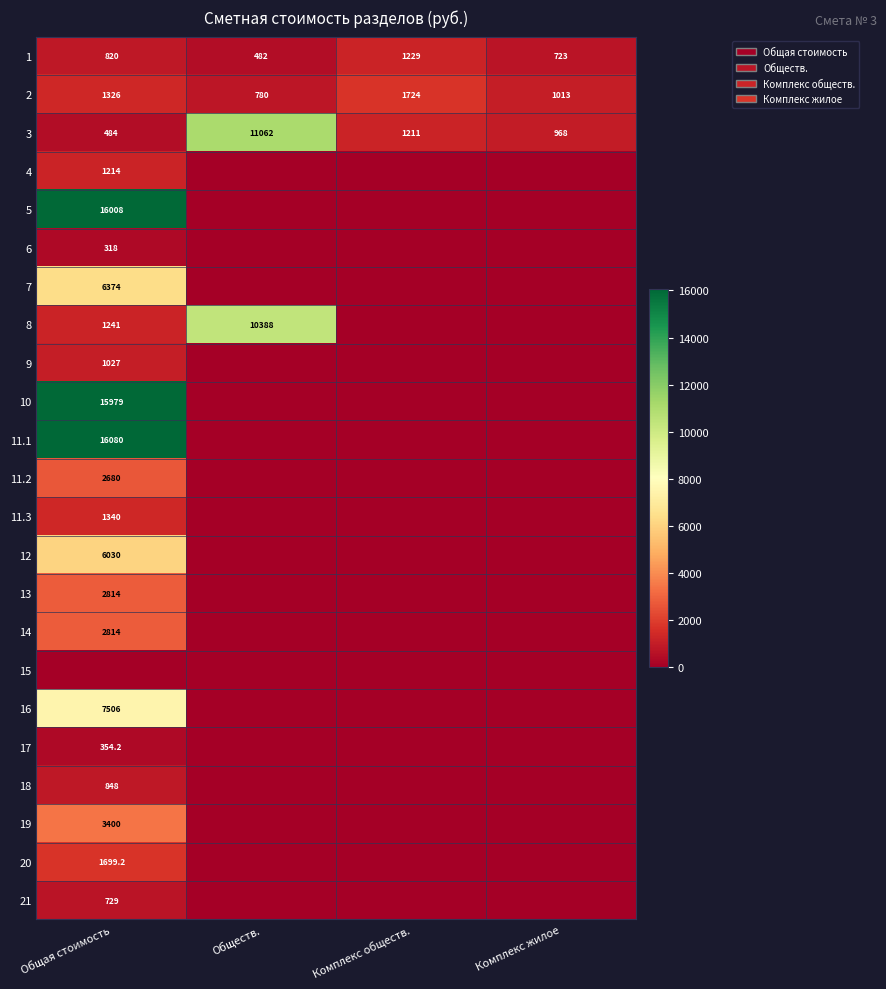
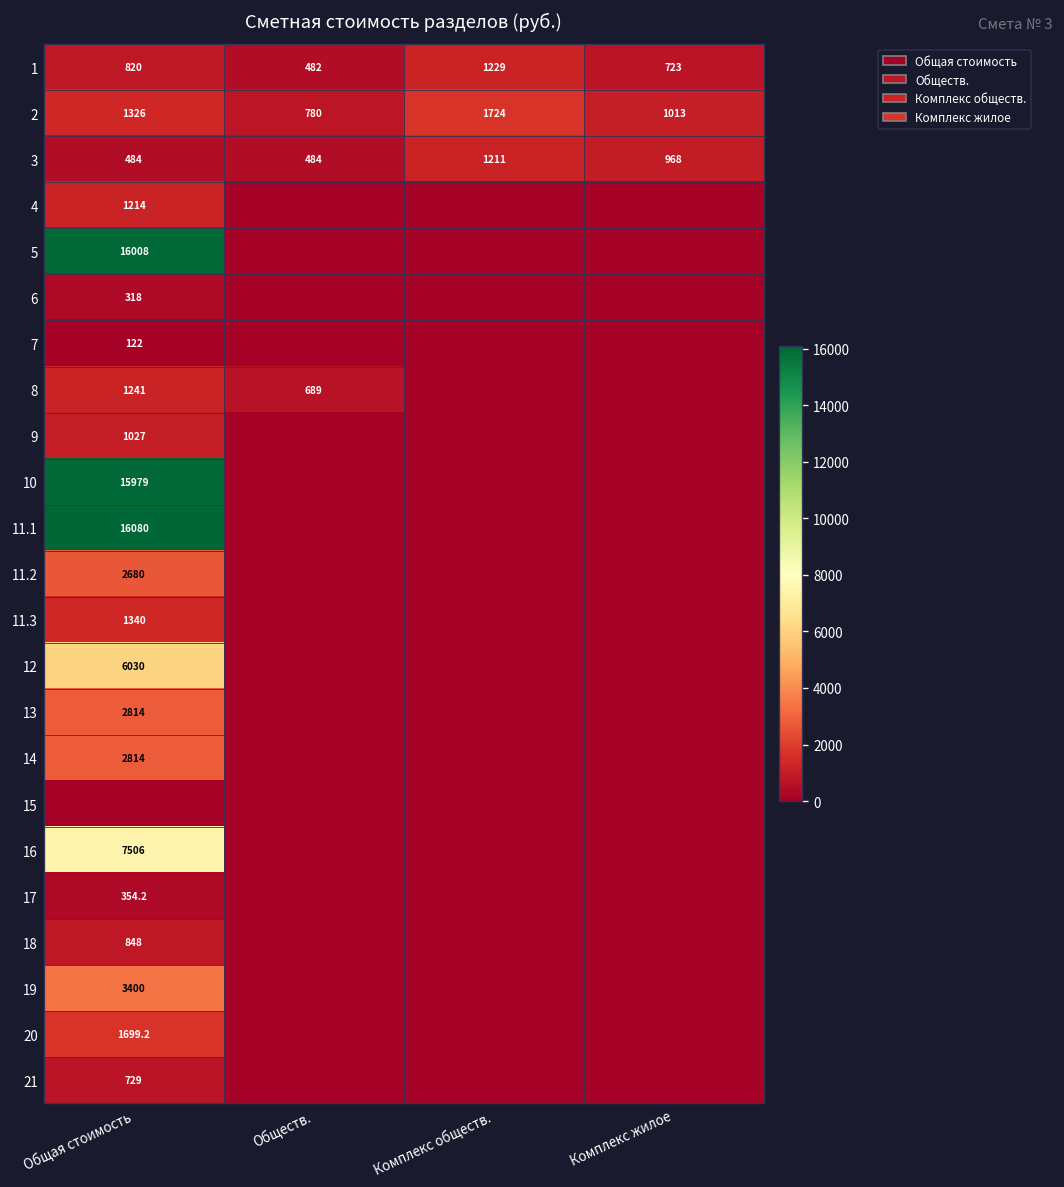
  {
    "1": {
      "Общая стоимость": 820,
      "Обществ.": 482,
      "Комплекс обществ.": 1229,
      "Комплекс жилое": 723
    },
    "2": {
      "Общая стоимость": 1326,
      "Обществ.": 780,
      "Комплекс обществ.": 1724,
      "Комплекс жилое": 1013
    },
    "3": {
      "Общая стоимость": 484,
-     "Обществ.": 11062,
+     "Обществ.": 484,
      "Комплекс обществ.": 1211,
      "Комплекс жилое": 968
    },
    "4": {
      "Общая стоимость": 1214
    },
    "5": {
      "Общая стоимость": 16008
    },
    "6": {
      "Общая стоимость": 318
    },
    "7": {
-     "Общая стоимость": 6374
+     "Общая стоимость": 122
    },
    "8": {
      "Общая стоимость": 1241,
-     "Обществ.": 10388
+     "Обществ.": 689
    },
    "9": {
      "Общая стоимость": 1027
    },
    "10": {
      "Общая стоимость": 15979
    },
    "11.1": {
      "Общая стоимость": 16080
    },
    "11.2": {
      "Общая стоимость": 2680
    },
    "11.3": {
      "Общая стоимость": 1340
    },
    "12": {
      "Общая стоимость": 6030
    },
    "13": {
      "Общая стоимость": 2814
    },
    "14": {
      "Общая стоимость": 2814
    },
    "16": {
      "Общая стоимость": 7506
    },
    "17": {
      "Общая стоимость": 354.2
    },
    "18": {
      "Общая стоимость": 848
    },
    "19": {
      "Общая стоимость": 3400
    },
    "20": {
      "Общая стоимость": 1699.2
    },
    "21": {
      "Общая стоимость": 729
    }
  }
